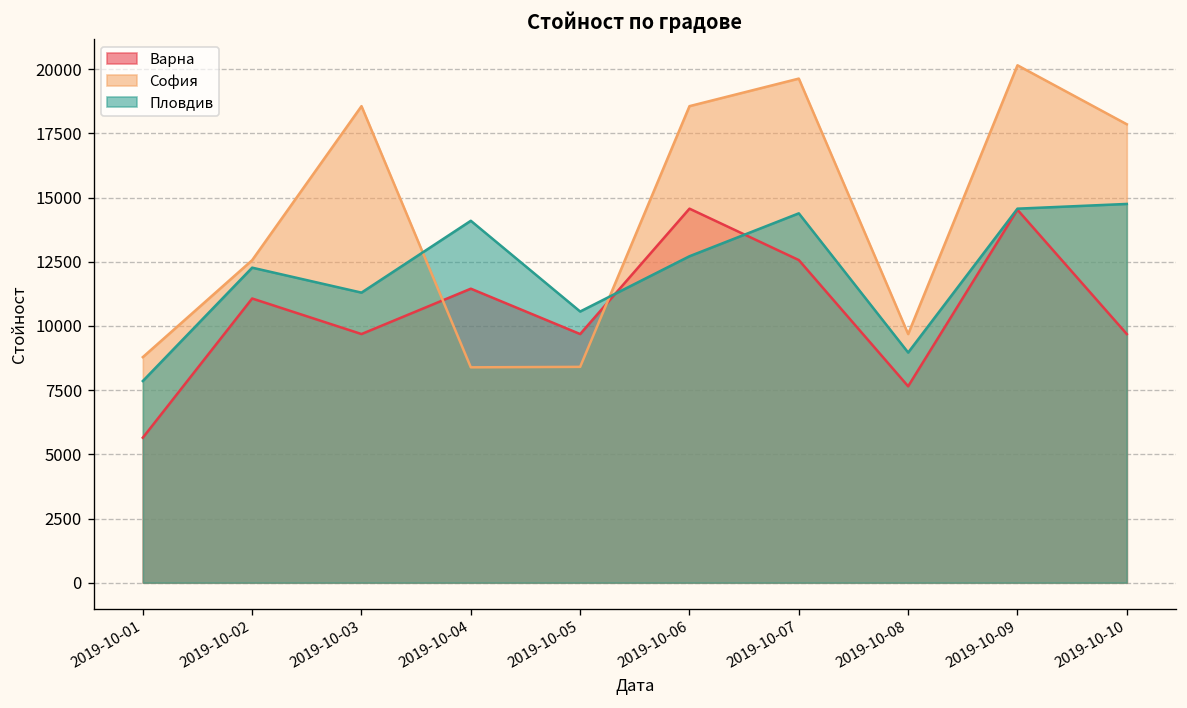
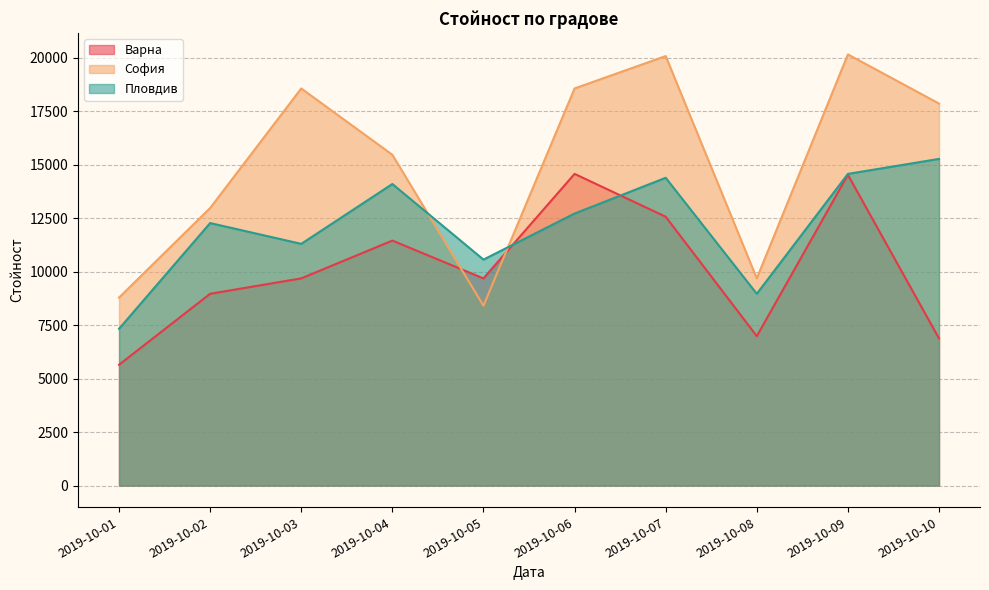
  {
    "Варна": {
      "2019-10-01": 5600,
-     "2019-10-02": 11100,
+     "2019-10-02": 9000,
      "2019-10-03": 9700,
      "2019-10-04": 11500,
      "2019-10-05": 9700,
      "2019-10-06": 14600,
      "2019-10-07": 12600,
-     "2019-10-08": 7700,
-     "2019-10-10": 9700
+     "2019-10-08": 7000,
+     "2019-10-10": 6900
    },
    "София": {
      "2019-10-01": 8800,
-     "2019-10-02": 12600,
+     "2019-10-02": 13000,
      "2019-10-03": 18600,
-     "2019-10-04": 8400,
+     "2019-10-04": 15500,
      "2019-10-05": 8400,
      "2019-10-06": 18600,
-     "2019-10-07": 19600,
+     "2019-10-07": 20100,
      "2019-10-08": 9700,
      "2019-10-09": 20200,
      "2019-10-10": 17900
    },
    "Пловдив": {
-     "2019-10-01": 7900,
+     "2019-10-01": 7300,
      "2019-10-02": 12300,
      "2019-10-03": 11300,
      "2019-10-04": 14100,
      "2019-10-05": 10600,
      "2019-10-06": 12700,
      "2019-10-07": 14400,
      "2019-10-08": 9000,
-     "2019-10-10": 14800
+     "2019-10-10": 15300
    }
  }
